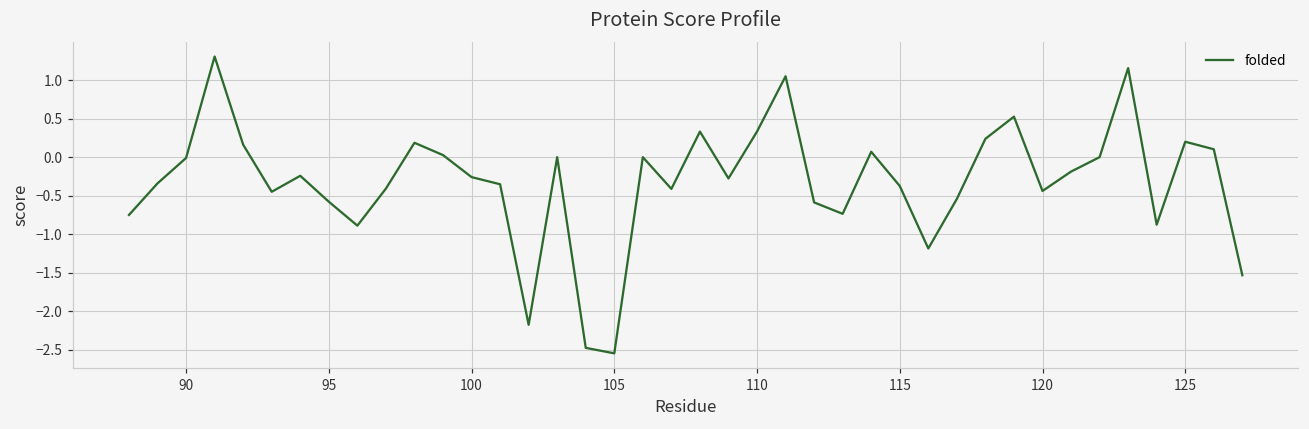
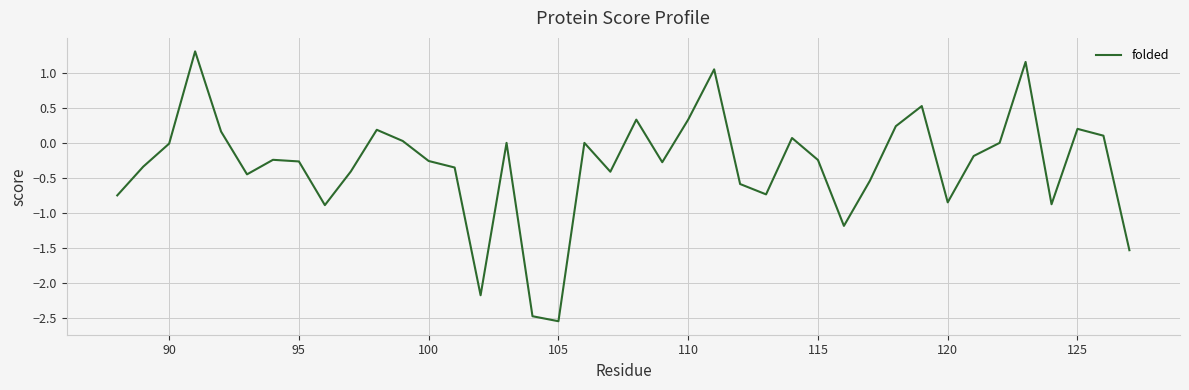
  {
    "90": 0.0,
-   "95": -0.6,
+   "95": -0.3,
    "100": -0.3,
    "105": -2.5,
    "110": 0.3,
-   "115": -0.4,
-   "120": -0.4,
+   "115": -0.2,
+   "120": -0.8,
    "125": 0.2
  }
